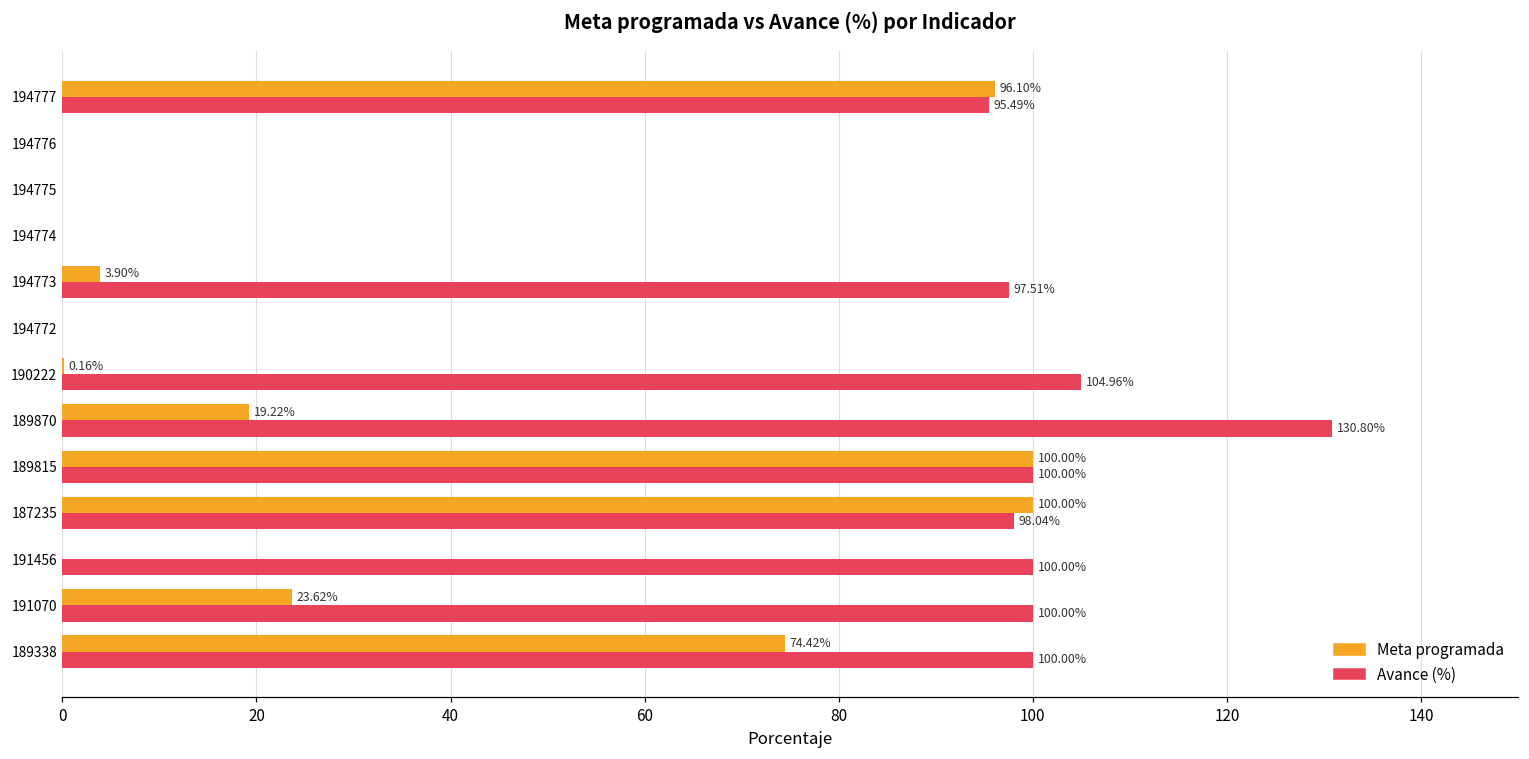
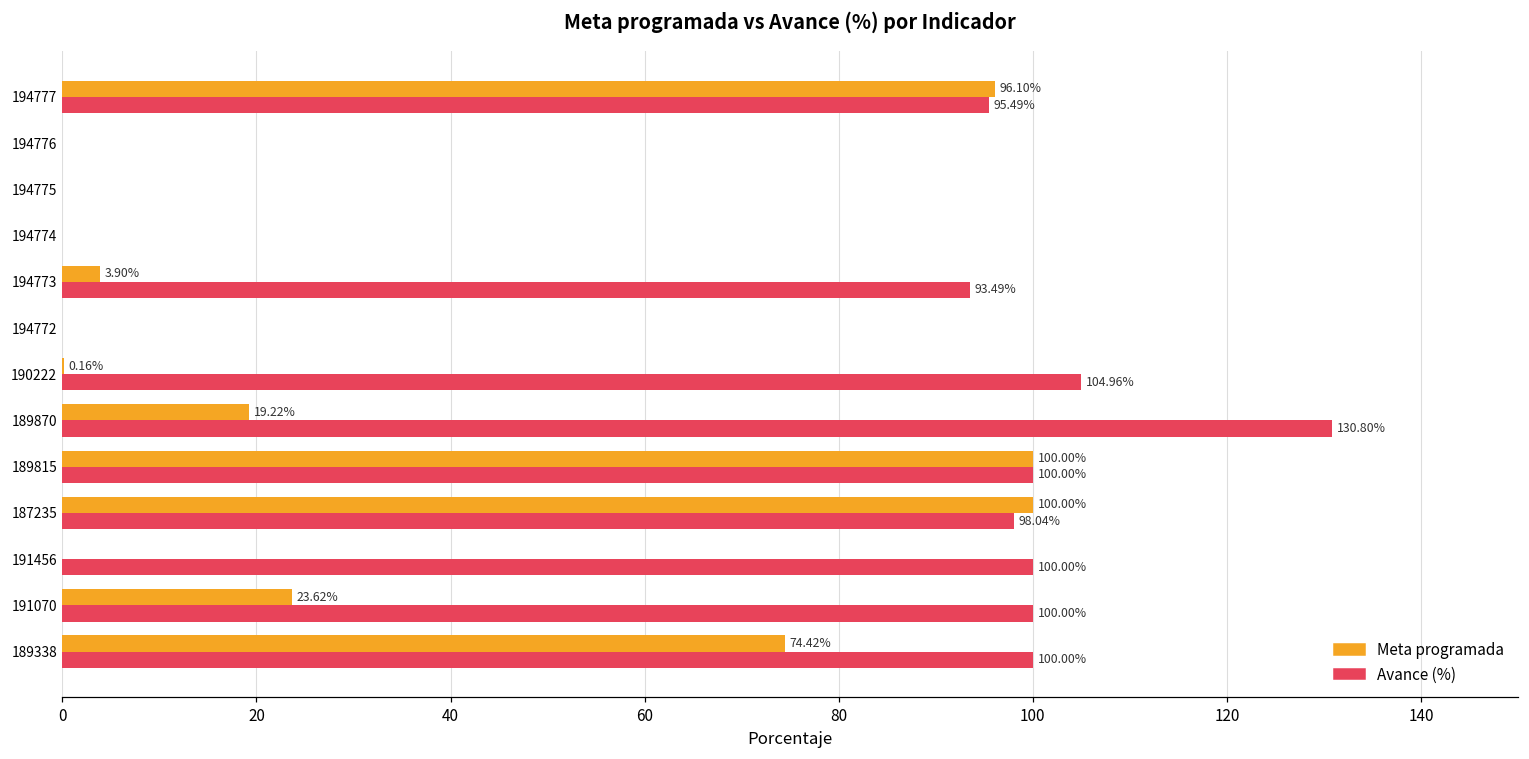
  {
    "Meta programada": {
      "194777": "96.10%",
      "194773": "3.90%",
      "190222": "0.16%",
      "189870": "19.22%",
      "189815": "100.00%",
      "187235": "100.00%",
      "191070": "23.62%",
      "189338": "74.42%"
    },
    "Avance (%)": {
      "194777": "95.49%",
-     "194773": "97.51%",
+     "194773": "93.49%",
      "190222": "104.96%",
      "189870": "130.80%",
      "189815": "100.00%",
      "187235": "98.04%",
      "191456": "100.00%",
      "191070": "100.00%",
      "189338": "100.00%"
    }
  }
